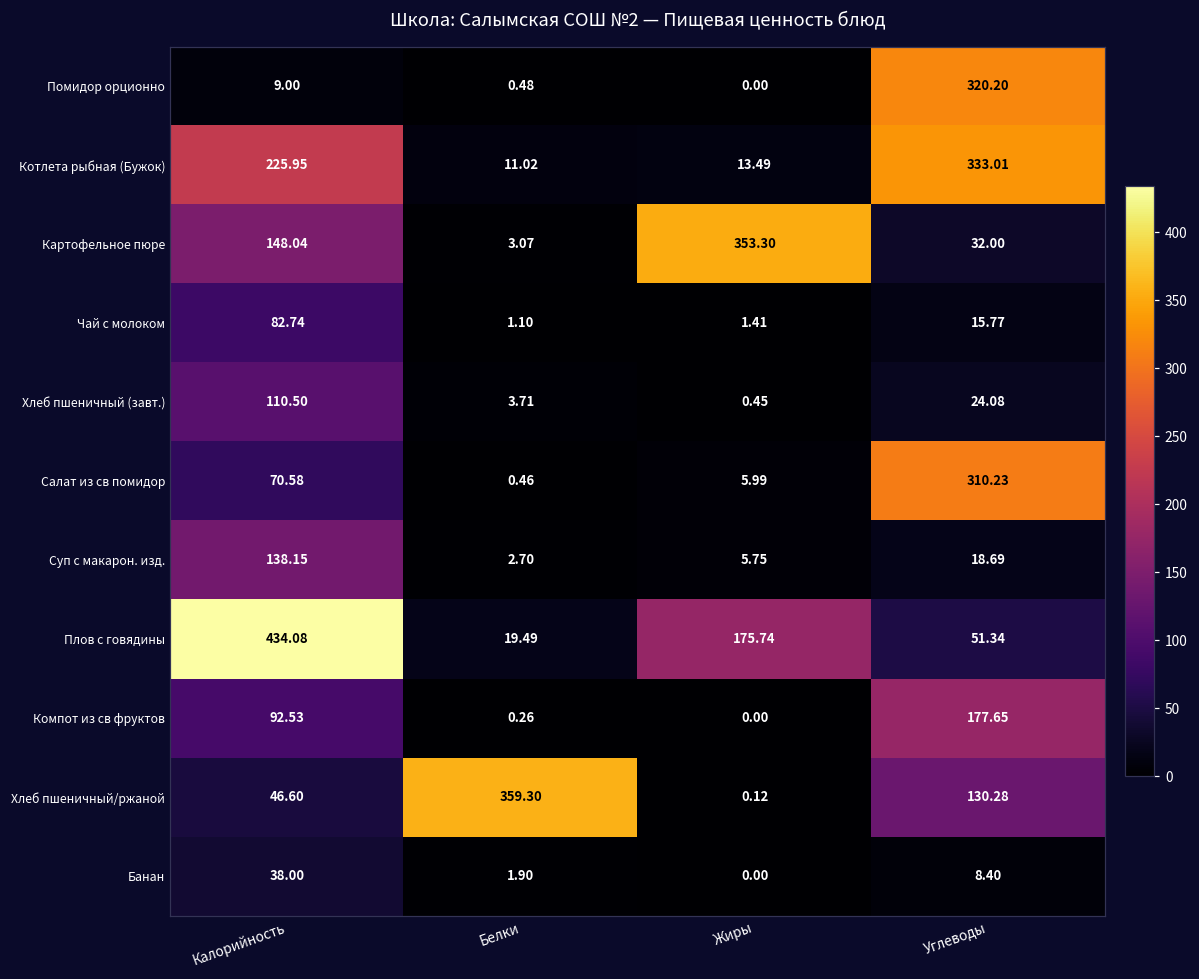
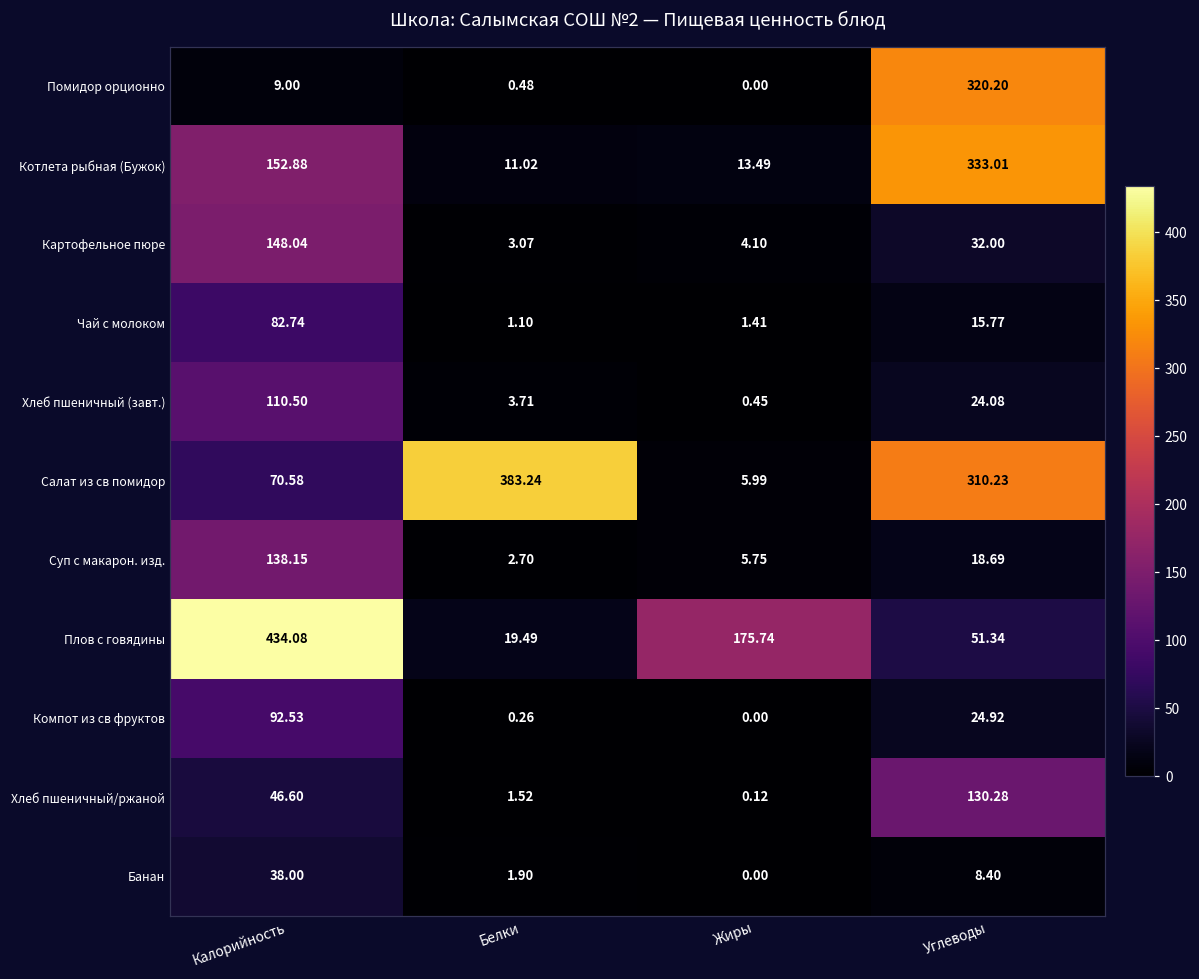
  {
    "Помидор орционно": {
      "Калорийность": 9.00,
      "Белки": 0.48,
      "Жиры": 0.00,
      "Углеводы": 320.20
    },
    "Котлета рыбная (Бужок)": {
-     "Калорийность": 225.95,
+     "Калорийность": 152.88,
      "Белки": 11.02,
      "Жиры": 13.49,
      "Углеводы": 333.01
    },
    "Картофельное пюре": {
      "Калорийность": 148.04,
      "Белки": 3.07,
-     "Жиры": 353.30,
+     "Жиры": 4.10,
      "Углеводы": 32.00
    },
    "Чай с молоком": {
      "Калорийность": 82.74,
      "Белки": 1.10,
      "Жиры": 1.41,
      "Углеводы": 15.77
    },
    "Хлеб пшеничный (завт.)": {
      "Калорийность": 110.50,
      "Белки": 3.71,
      "Жиры": 0.45,
      "Углеводы": 24.08
    },
    "Салат из св помидор": {
      "Калорийность": 70.58,
-     "Белки": 0.46,
+     "Белки": 383.24,
      "Жиры": 5.99,
      "Углеводы": 310.23
    },
    "Суп с макарон. изд.": {
      "Калорийность": 138.15,
      "Белки": 2.70,
      "Жиры": 5.75,
      "Углеводы": 18.69
    },
    "Плов с говядины": {
      "Калорийность": 434.08,
      "Белки": 19.49,
      "Жиры": 175.74,
      "Углеводы": 51.34
    },
    "Компот из св фруктов": {
      "Калорийность": 92.53,
      "Белки": 0.26,
      "Жиры": 0.00,
-     "Углеводы": 177.65
+     "Углеводы": 24.92
    },
    "Хлеб пшеничный/ржаной": {
      "Калорийность": 46.60,
-     "Белки": 359.30,
+     "Белки": 1.52,
      "Жиры": 0.12,
      "Углеводы": 130.28
    },
    "Банан": {
      "Калорийность": 38.00,
      "Белки": 1.90,
      "Жиры": 0.00,
      "Углеводы": 8.40
    }
  }
